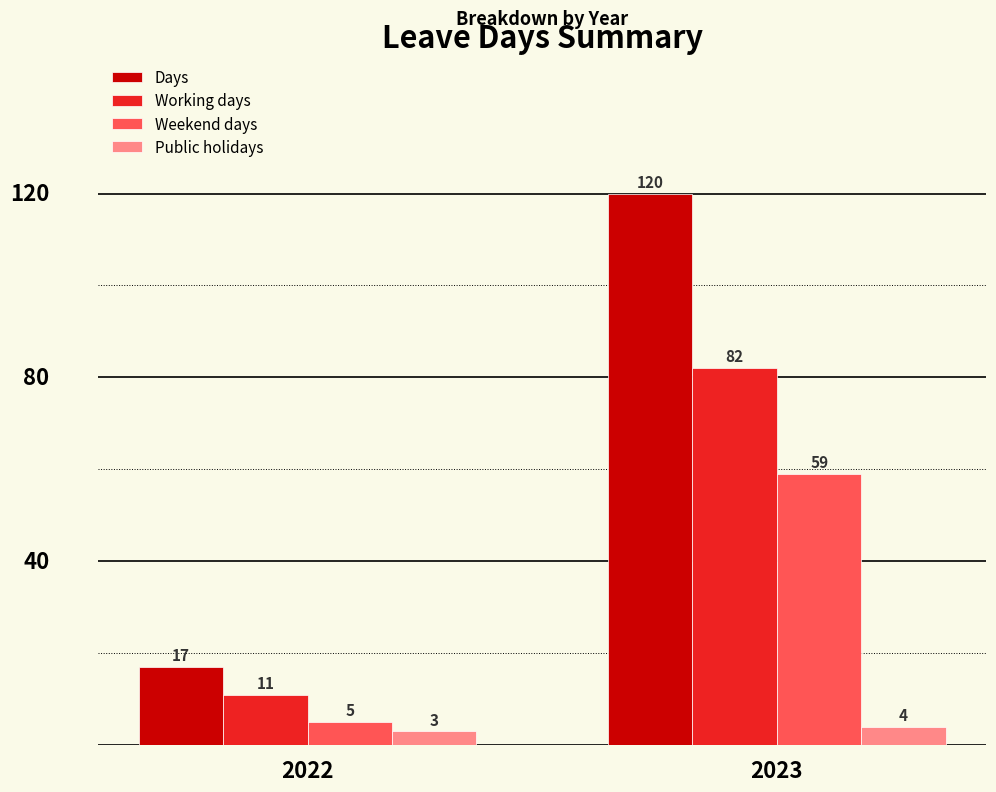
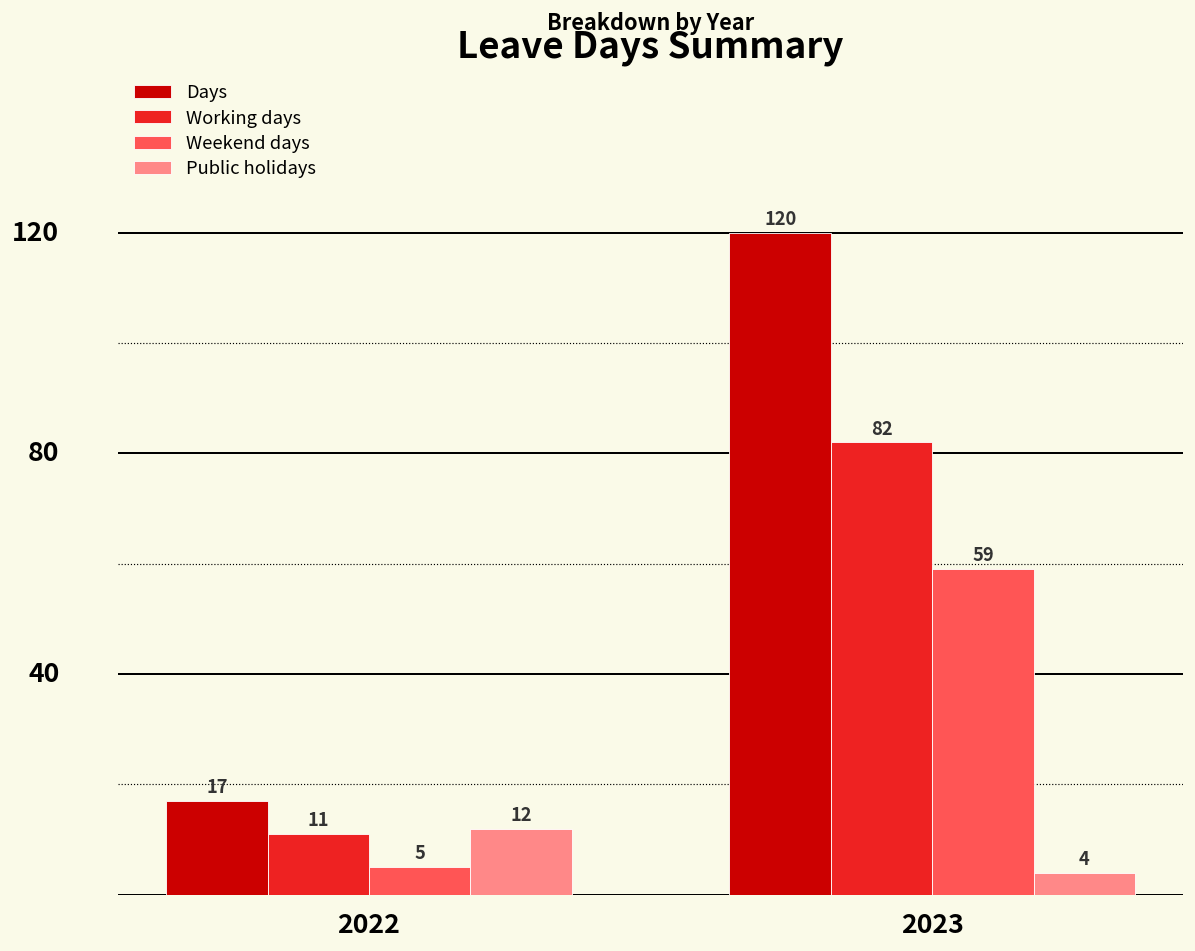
  {
    "Weekend days": {
      "2022": 5,
      "2023": 59
    },
    "Public holidays": {
-     "2022": 3,
+     "2022": 12,
      "2023": 4
    }
  }
